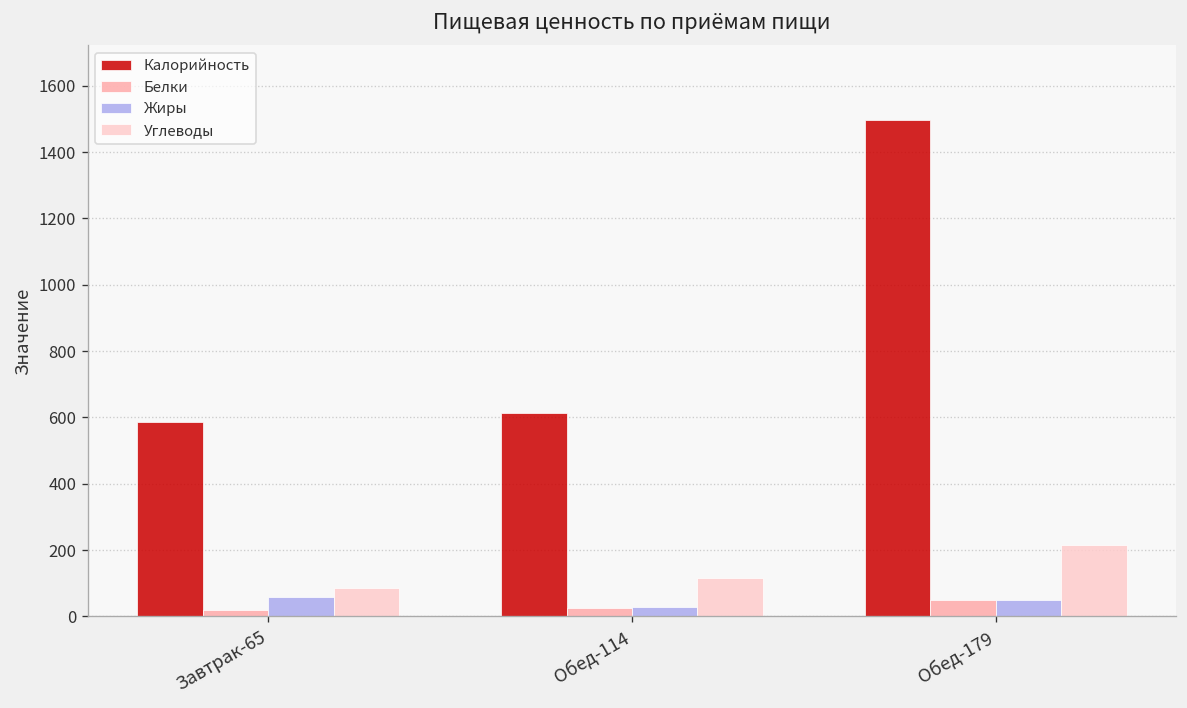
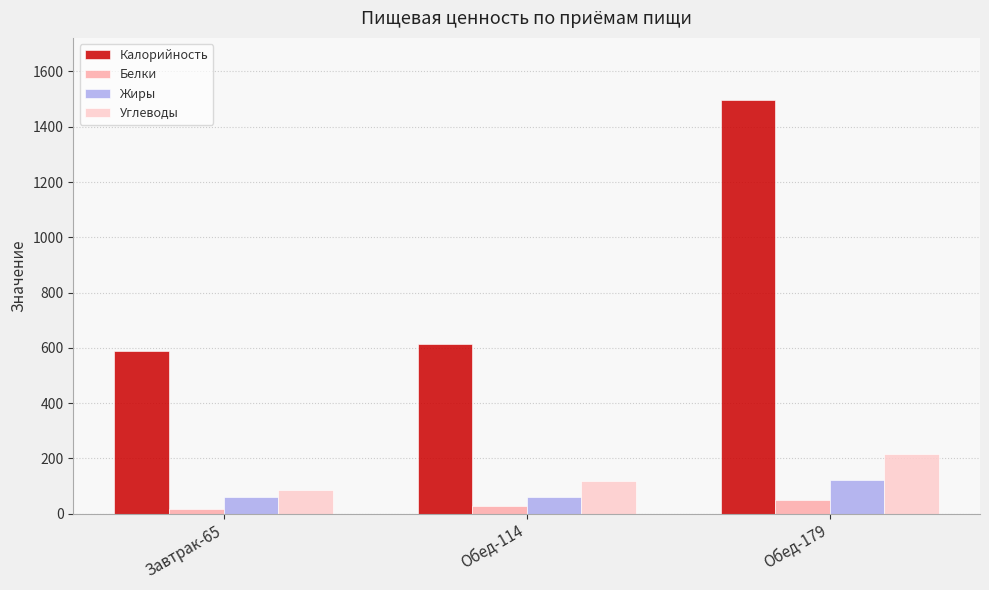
  {
    "Калорийность": {
      "Завтрак-65": 590,
      "Обед-114": 610,
      "Обед-179": 1500
    },
    "Жиры": {
      "Завтрак-65": 60,
-     "Обед-114": 30,
-     "Обед-179": 50
+     "Обед-114": 60,
+     "Обед-179": 120
    }
  }
